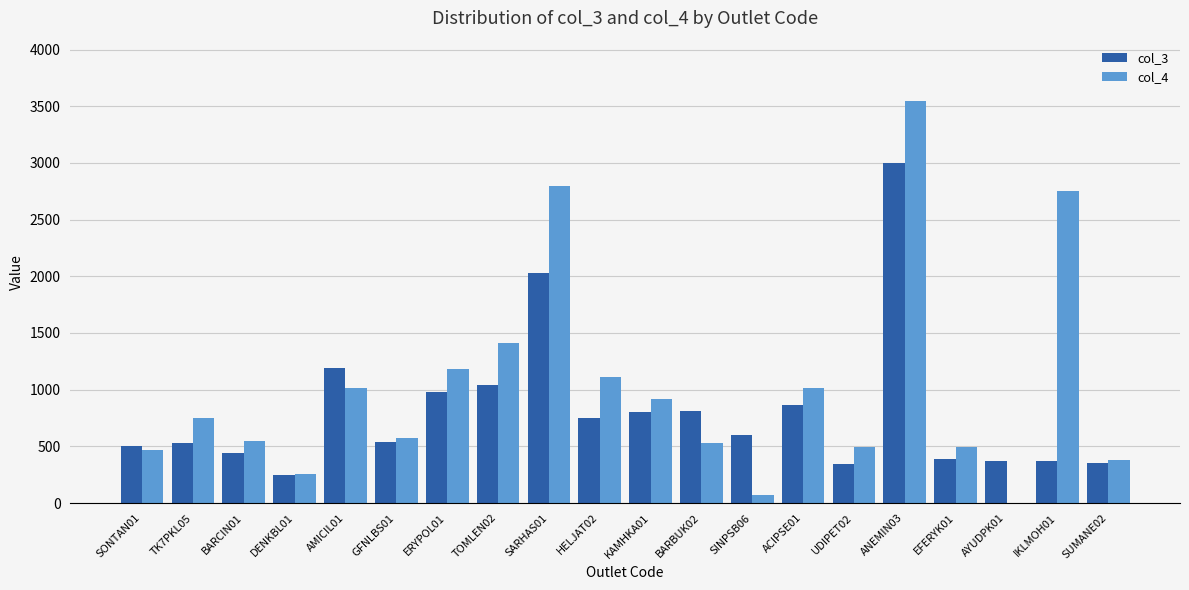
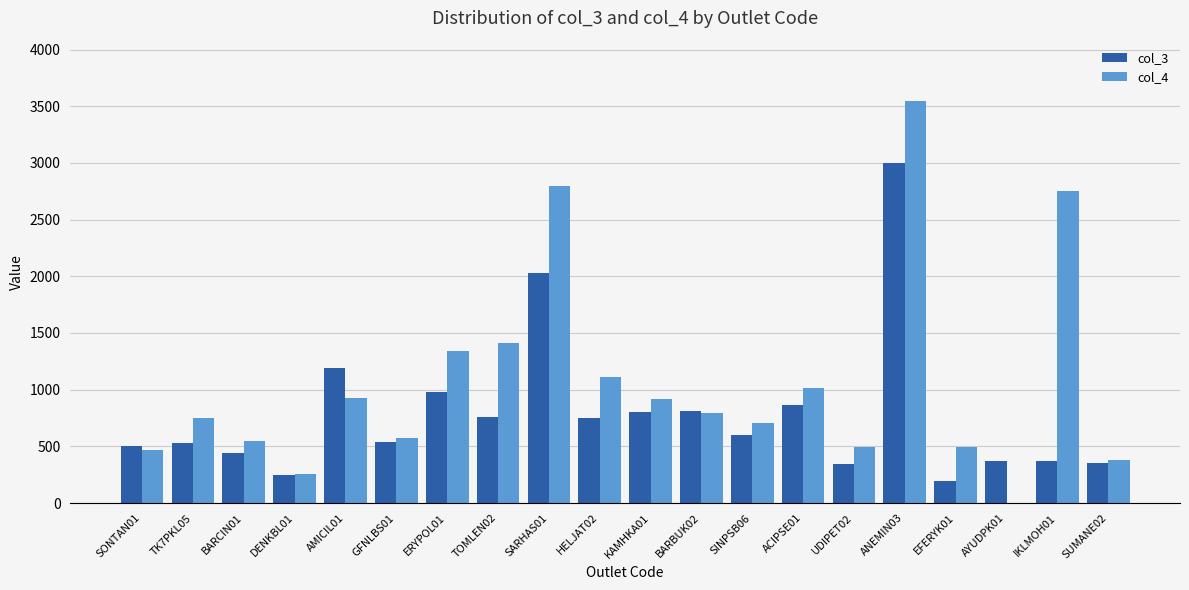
  {
    "col_3": {
      "SONTAN01": 500,
      "TK7PKL05": 530,
      "BARCIN01": 440,
      "DENKBL01": 250,
      "AMICIL01": 1200,
      "GFNLBS01": 540,
      "ERYPOL01": 980,
-     "TOMLEN02": 1040,
+     "TOMLEN02": 760,
      "SARHAS01": 2030,
      "HELJAT02": 750,
      "KAMHKA01": 800,
      "BARBUK02": 810,
      "SINPSB06": 600,
      "ACIPSE01": 870,
      "UDIPET02": 350,
      "ANEMIN03": 3000,
-     "EFERYK01": 390,
+     "EFERYK01": 190,
      "AYUDPK01": 370,
      "IKLMOH01": 370,
      "SUMANE02": 350
    },
    "col_4": {
      "SONTAN01": 470,
      "TK7PKL05": 750,
      "BARCIN01": 550,
      "DENKBL01": 260,
-     "AMICIL01": 1020,
+     "AMICIL01": 930,
      "GFNLBS01": 580,
-     "ERYPOL01": 1180,
+     "ERYPOL01": 1350,
      "TOMLEN02": 1410,
      "SARHAS01": 2790,
      "HELJAT02": 1110,
      "KAMHKA01": 920,
-     "BARBUK02": 530,
-     "SINPSB06": 70,
+     "BARBUK02": 790,
+     "SINPSB06": 710,
      "ACIPSE01": 1020,
      "UDIPET02": 500,
      "ANEMIN03": 3550,
      "EFERYK01": 500,
      "AYUDPK01": 0,
      "IKLMOH01": 2750,
      "SUMANE02": 380
    }
  }
